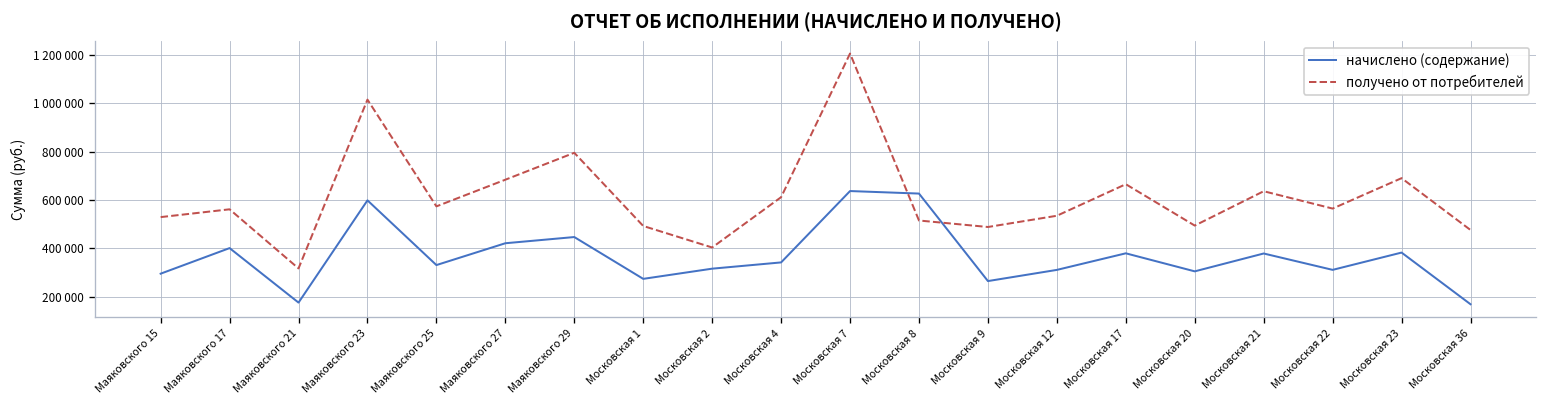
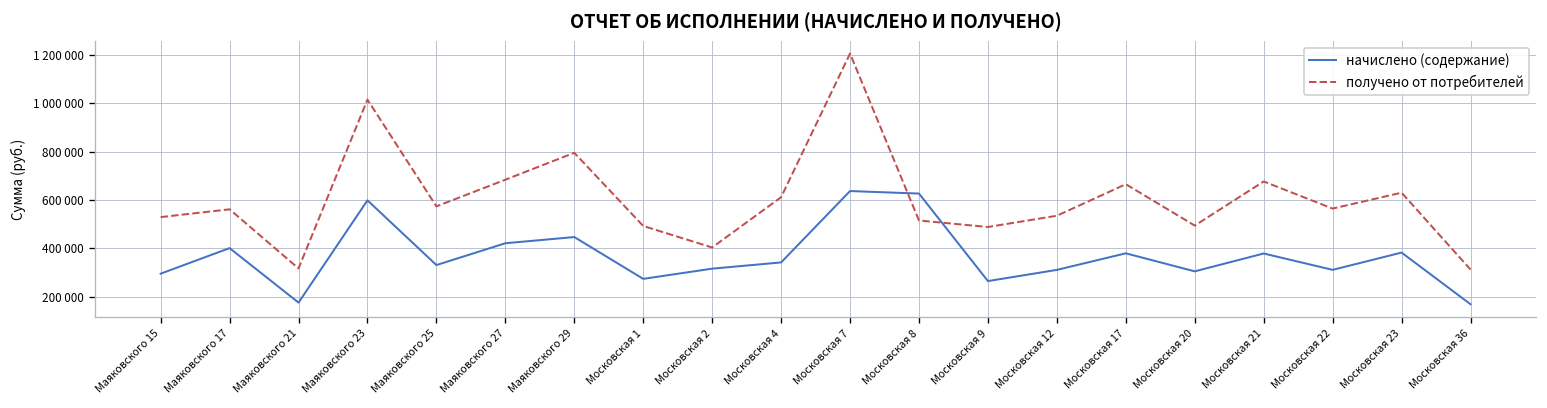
  {
    "начислено (содержание)": {
      "Маяковского 15": 290000,
      "Маяковского 17": 400000,
      "Маяковского 21": 180000,
      "Маяковского 23": 600000,
      "Маяковского 25": 330000,
      "Маяковского 27": 420000,
      "Маяковского 29": 450000,
      "Московская 1": 270000,
      "Московская 2": 320000,
      "Московская 4": 340000,
      "Московская 7": 640000,
      "Московская 8": 630000,
      "Московская 9": 260000,
      "Московская 12": 310000,
      "Московская 17": 380000,
      "Московская 20": 300000,
      "Московская 21": 380000,
      "Московская 22": 310000,
      "Московская 23": 380000,
      "Московская 36": 170000
    },
    "получено от потребителей": {
      "Маяковского 15": 530000,
      "Маяковского 17": 560000,
      "Маяковского 21": 320000,
      "Маяковского 23": 1010000,
      "Маяковского 25": 570000,
      "Маяковского 27": 680000,
      "Маяковского 29": 790000,
      "Московская 1": 490000,
      "Московская 2": 400000,
      "Московская 4": 610000,
      "Московская 7": 1210000,
      "Московская 8": 510000,
      "Московская 9": 490000,
      "Московская 12": 530000,
      "Московская 17": 660000,
      "Московская 20": 490000,
-     "Московская 21": 640000,
+     "Московская 21": 680000,
      "Московская 22": 560000,
-     "Московская 23": 690000,
-     "Московская 36": 480000
+     "Московская 23": 630000,
+     "Московская 36": 310000
    }
  }
